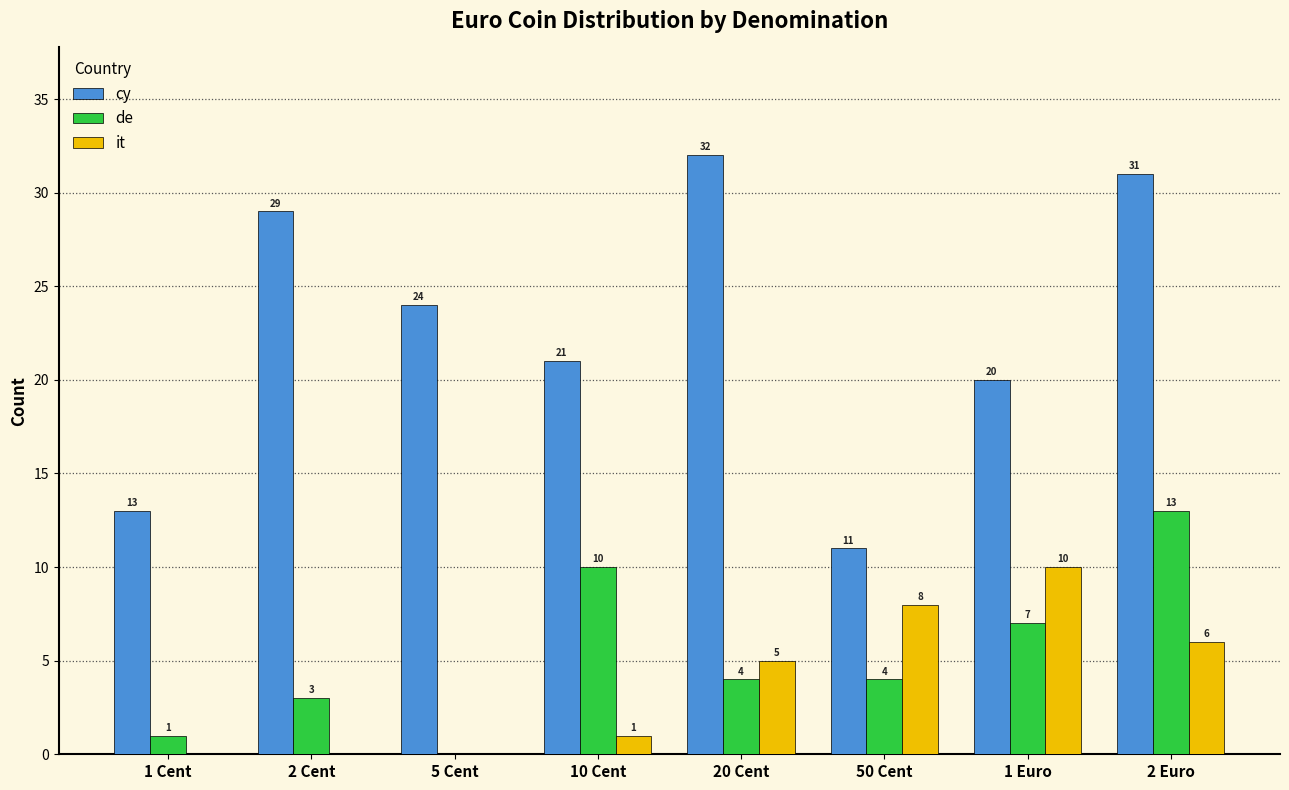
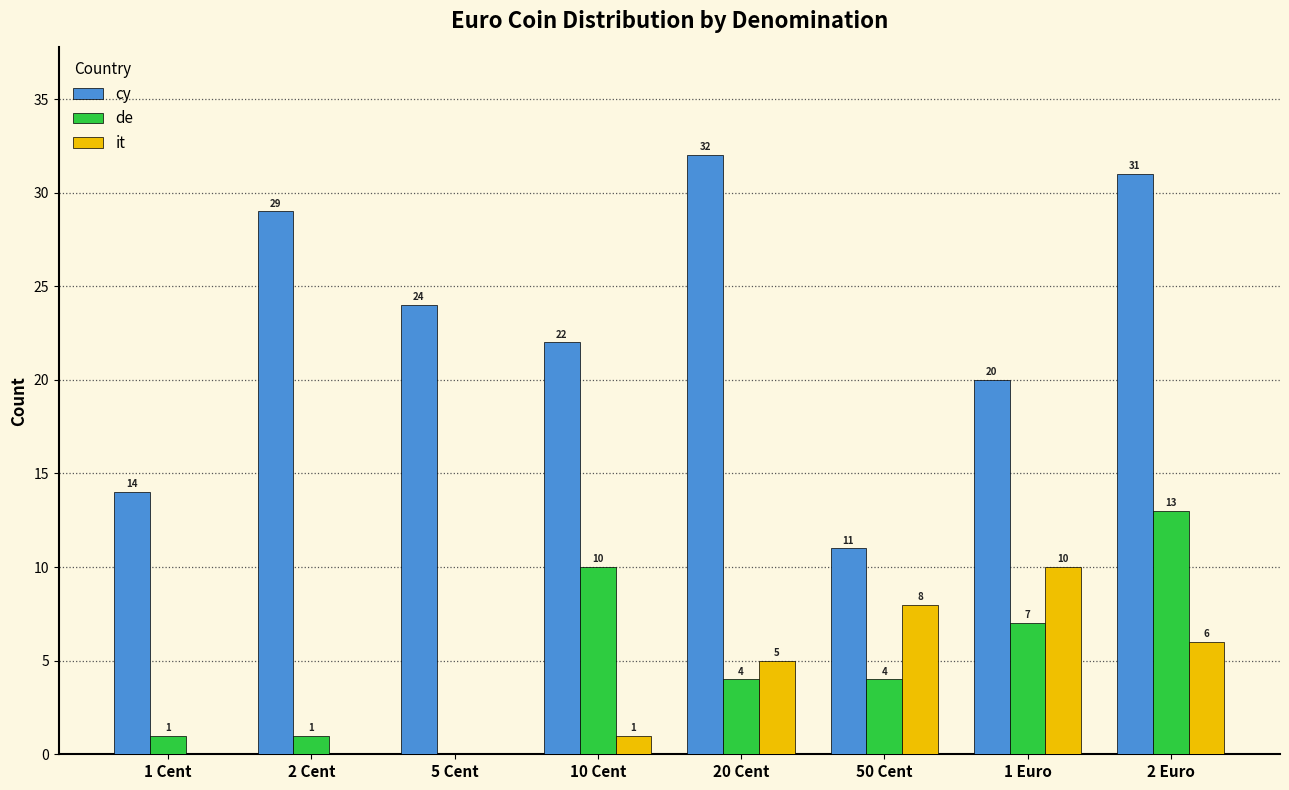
  {
    "cy": {
-     "1 Cent": 13,
+     "1 Cent": 14,
      "2 Cent": 29,
      "5 Cent": 24,
-     "10 Cent": 21,
+     "10 Cent": 22,
      "20 Cent": 32,
      "50 Cent": 11,
      "1 Euro": 20,
      "2 Euro": 31
    },
    "de": {
      "1 Cent": 1,
-     "2 Cent": 3,
+     "2 Cent": 1,
      "10 Cent": 10,
      "20 Cent": 4,
      "50 Cent": 4,
      "1 Euro": 7,
      "2 Euro": 13
    },
    "it": {
      "10 Cent": 1,
      "20 Cent": 5,
      "50 Cent": 8,
      "1 Euro": 10,
      "2 Euro": 6
    }
  }
